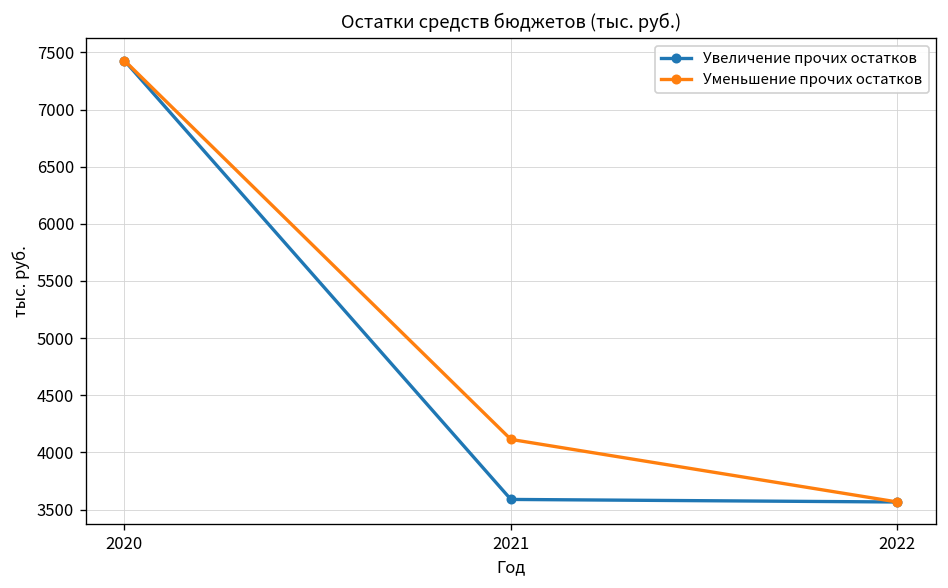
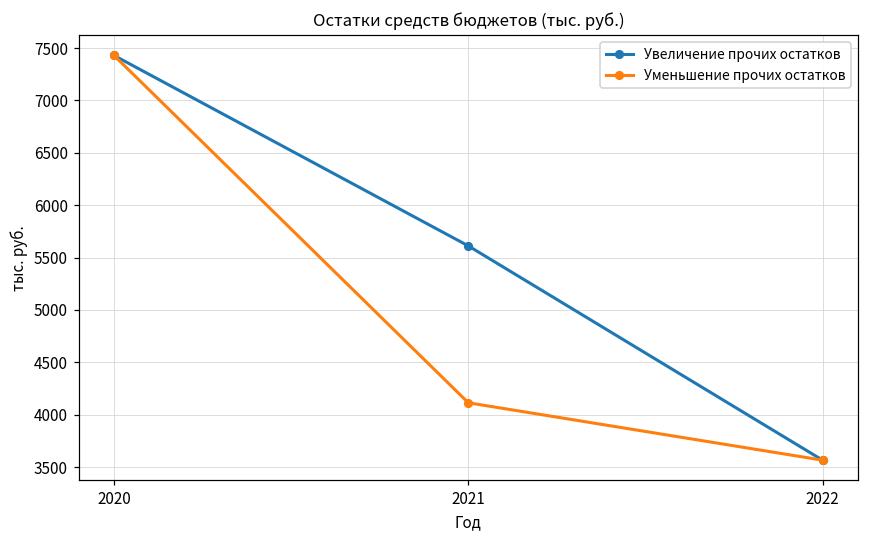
  {
    "Увеличение прочих остатков": {
-     "2021": 3600
+     "2021": 5600
    },
    "Уменьшение прочих остатков": {
      "2021": 4100
    }
  }
